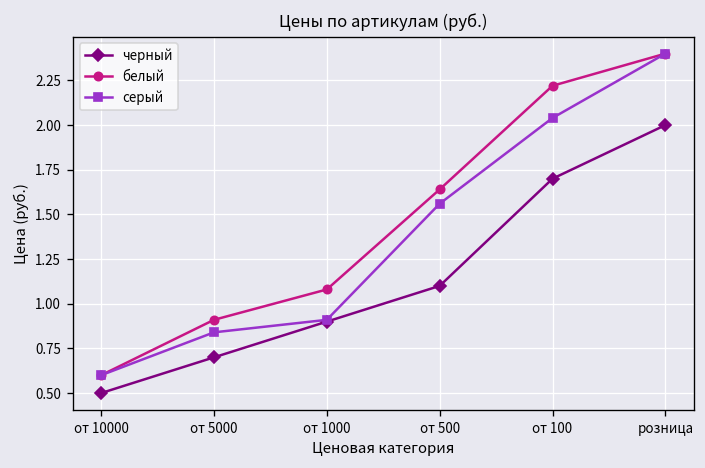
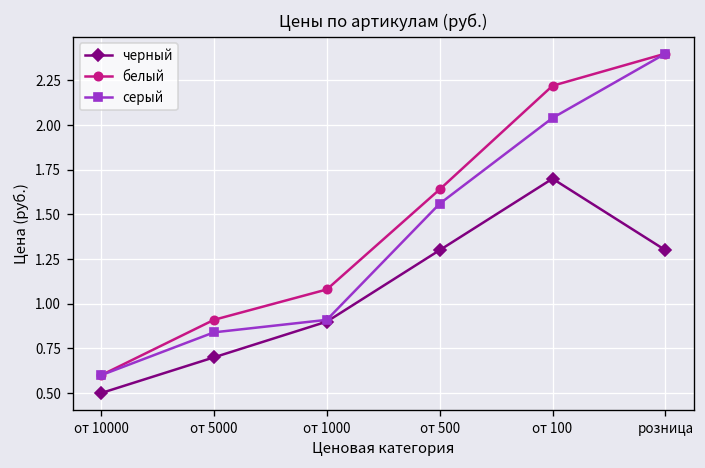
  {
    "черный": {
      "от 10000": 0.5,
      "от 5000": 0.7,
-     "от 500": 1.1,
+     "от 500": 1.3,
      "от 100": 1.7,
-     "розница": 2.0
+     "розница": 1.3
    },
    "белый": {
      "от 5000": 0.9,
      "от 1000": 1.08,
      "от 500": 1.64,
      "от 100": 2.22
    },
    "серый": {
      "от 5000": 0.84,
      "от 500": 1.56,
      "от 100": 2.04
    }
  }
